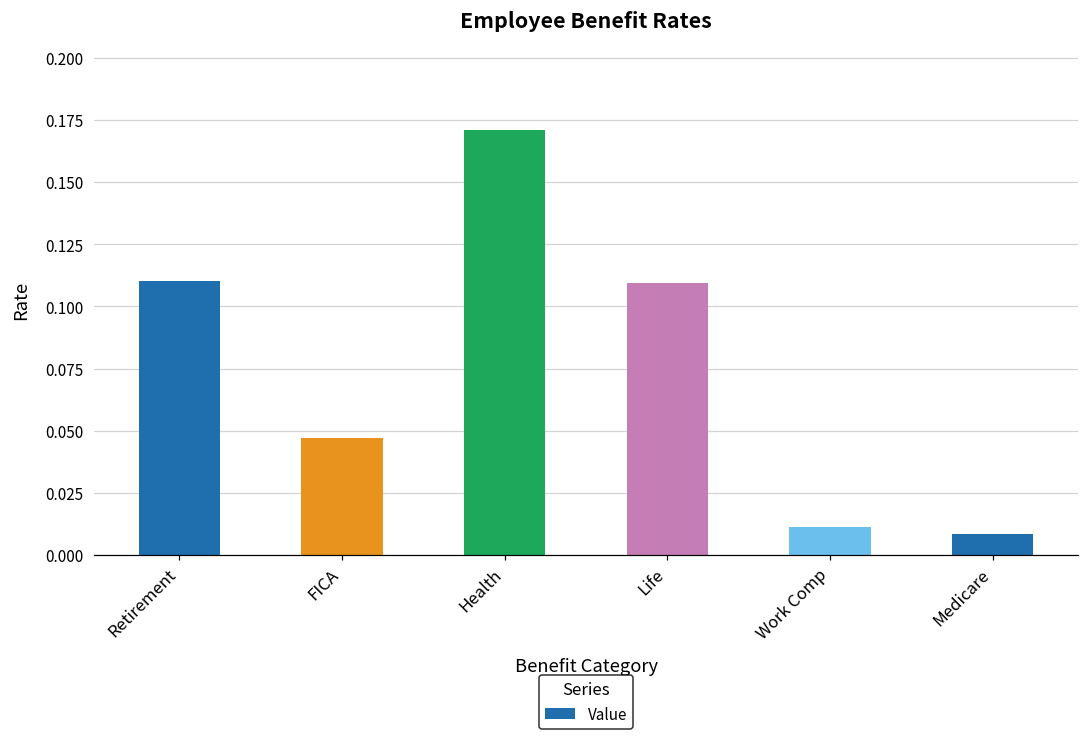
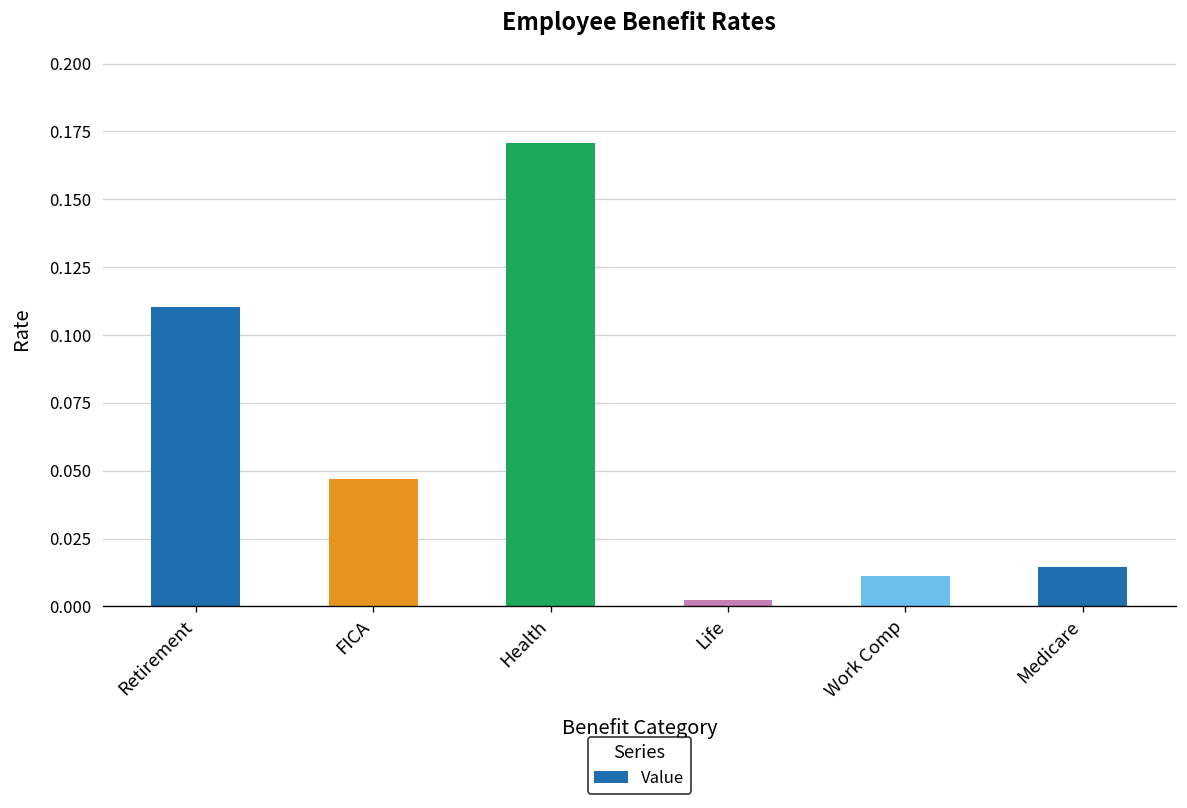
  {
    "Retirement": 0.110,
    "FICA": 0.047,
    "Health": 0.171,
-   "Life": 0.109,
+   "Life": 0.002,
    "Work Comp": 0.011,
-   "Medicare": 0.009
+   "Medicare": 0.015
  }
